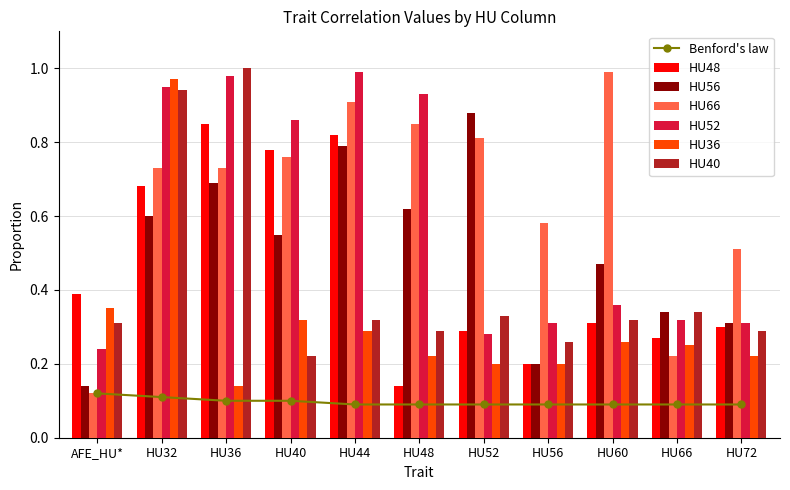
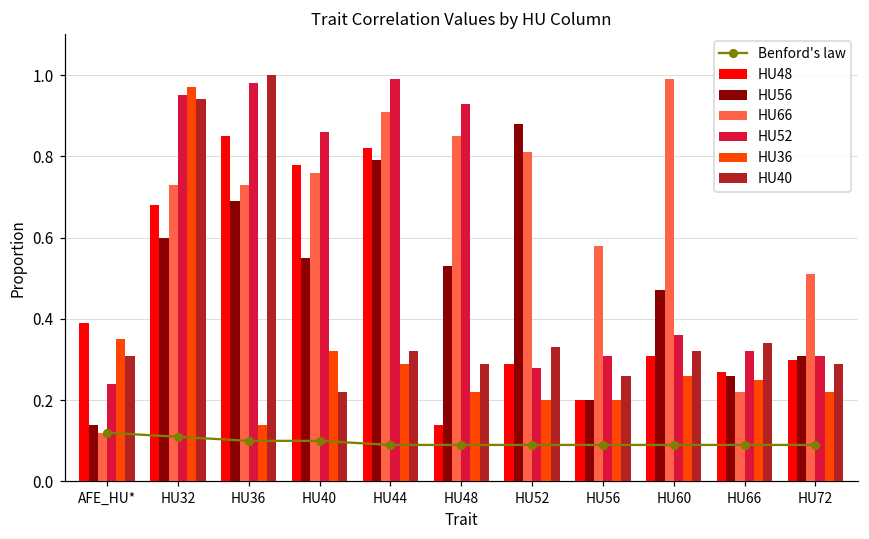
  {
    "HU48": {
      "AFE_HU*": 0.39,
      "HU32": 0.68,
      "HU36": 0.85,
      "HU40": 0.78,
      "HU44": 0.82,
      "HU48": 0.14,
      "HU52": 0.29,
      "HU56": 0.20,
      "HU60": 0.31,
      "HU66": 0.27,
      "HU72": 0.30
    },
    "Benford's law": {
      "AFE_HU*": 0.12,
      "HU32": 0.11,
      "HU36": 0.10,
      "HU40": 0.10,
      "HU44": 0.09,
      "HU48": 0.09,
      "HU52": 0.09,
      "HU56": 0.09,
      "HU60": 0.09,
      "HU66": 0.09,
      "HU72": 0.09
    },
    "HU56": {
      "AFE_HU*": 0.14,
      "HU32": 0.60,
      "HU36": 0.69,
      "HU40": 0.55,
      "HU44": 0.79,
-     "HU48": 0.62,
+     "HU48": 0.53,
      "HU52": 0.88,
      "HU56": 0.20,
      "HU60": 0.47,
-     "HU66": 0.34,
+     "HU66": 0.26,
      "HU72": 0.31
    },
    "HU66": {
      "AFE_HU*": 0.12,
      "HU32": 0.73,
      "HU36": 0.73,
      "HU40": 0.76,
      "HU44": 0.91,
      "HU48": 0.85,
      "HU52": 0.81,
      "HU56": 0.58,
      "HU60": 0.99,
      "HU66": 0.22,
      "HU72": 0.51
    },
    "HU36": {
      "AFE_HU*": 0.35,
      "HU32": 0.97,
      "HU36": 0.14,
      "HU40": 0.32,
      "HU44": 0.29,
      "HU48": 0.22,
      "HU52": 0.20,
      "HU56": 0.20,
      "HU60": 0.26,
      "HU66": 0.25,
      "HU72": 0.22
    }
  }
